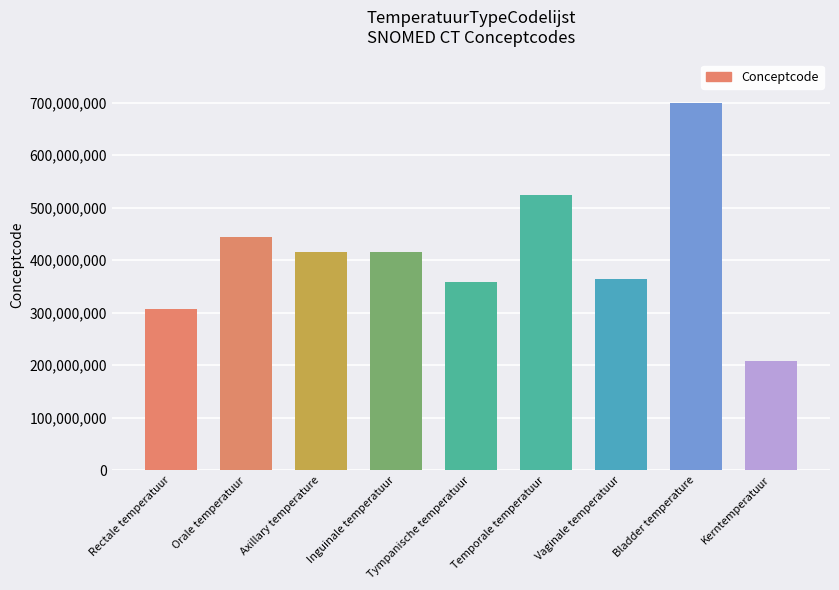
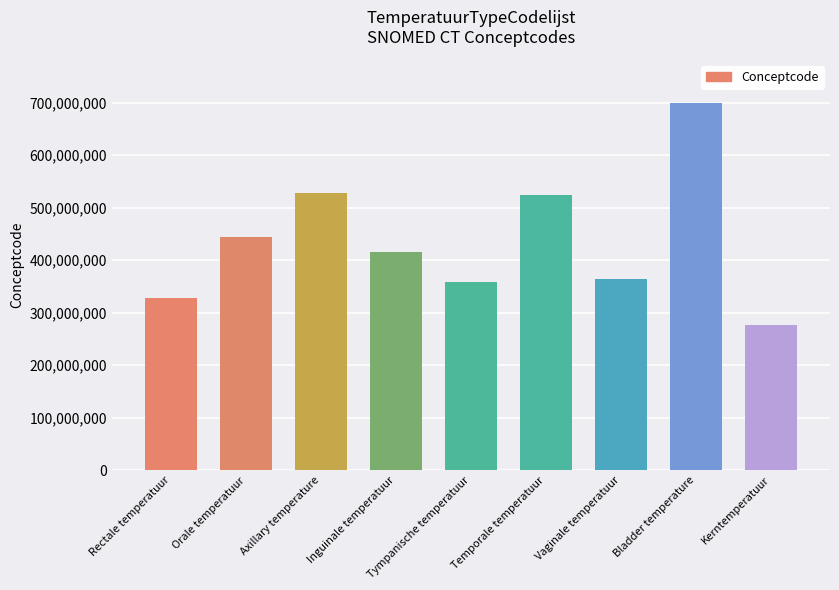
  {
-   "Rectale temperatuur": "310,000,000",
+   "Rectale temperatuur": "330,000,000",
    "Orale temperatuur": "440,000,000",
-   "Axillary temperature": "420,000,000",
+   "Axillary temperature": "530,000,000",
    "Inguinale temperatuur": "420,000,000",
    "Tympanische temperatuur": "360,000,000",
    "Temporale temperatuur": "520,000,000",
    "Vaginale temperatuur": "360,000,000",
    "Bladder temperature": "700,000,000",
-   "Kerntemperatuur": "210,000,000"
+   "Kerntemperatuur": "280,000,000"
  }
